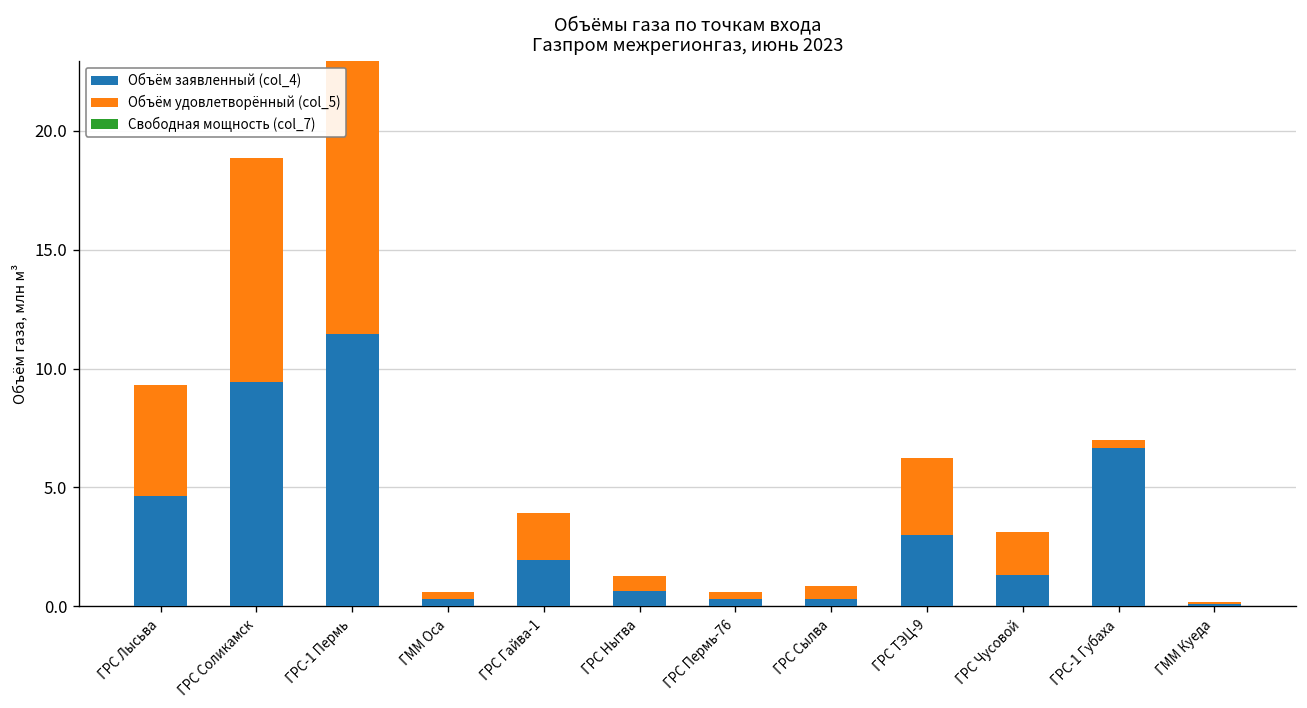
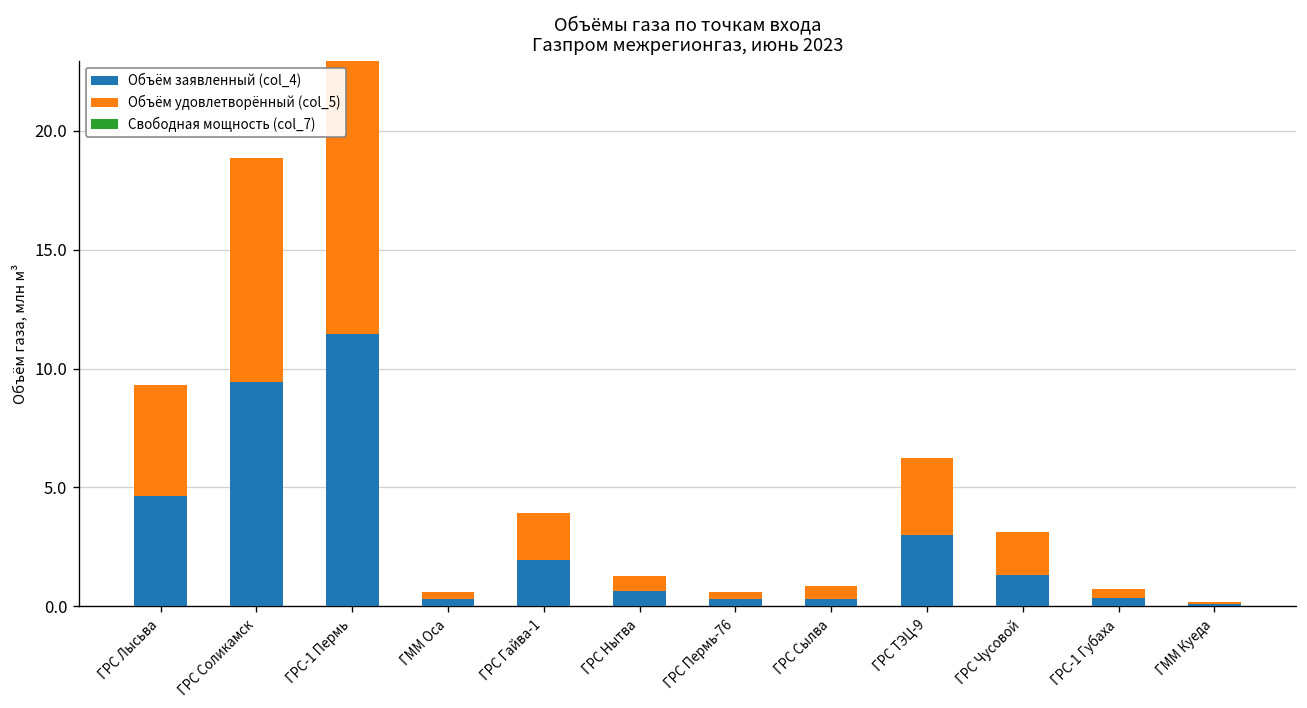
  {
    "Объём заявленный (col_4)": {
      "ГРС Лысьва": 4.7,
      "ГРС Соликамск": 9.4,
      "ГРС-1 Пермь": 11.5,
      "ГММ Оса": 0.3,
      "ГРС Гайва-1": 1.9,
      "ГРС Нытва": 0.6,
      "ГРС Пермь-76": 0.3,
      "ГРС Сылва": 0.3,
      "ГРС ТЭЦ-9": 3.0,
      "ГРС Чусовой": 1.3,
-     "ГРС-1 Губаха": 6.6
+     "ГРС-1 Губаха": 0.4
    },
    "Свободная мощность (col_7)": {
      "ГММ Куеда": 0.0
    }
  }
